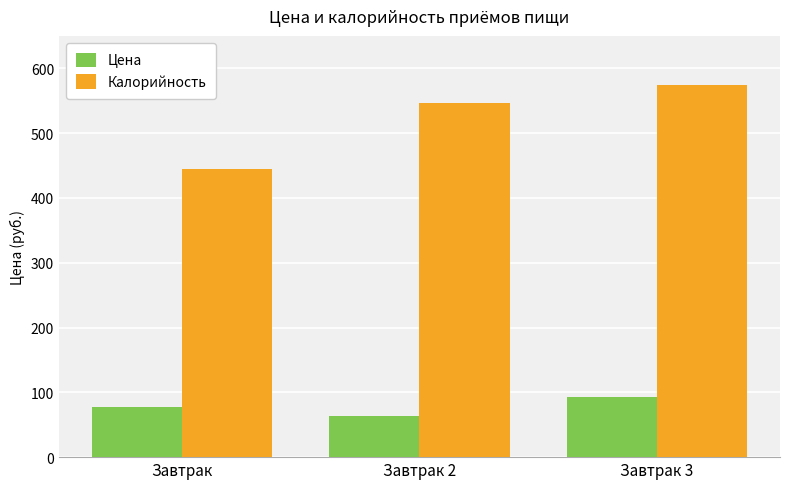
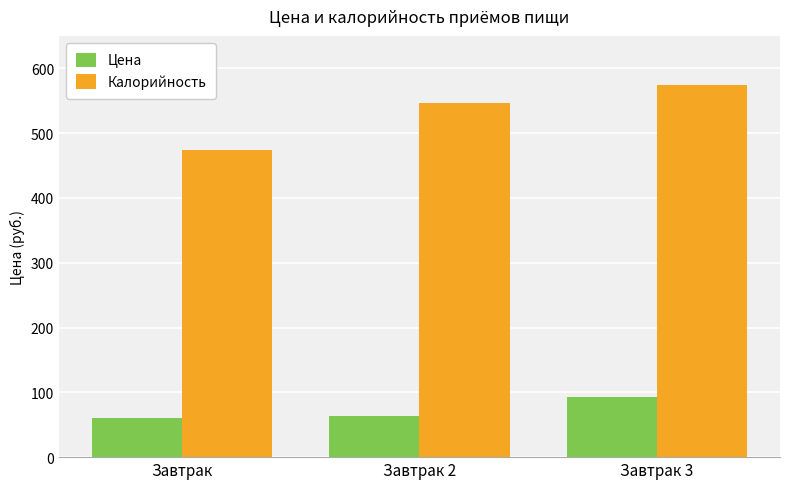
  {
    "Цена": {
-     "Завтрак": 80,
+     "Завтрак": 60,
      "Завтрак 2": 60,
      "Завтрак 3": 90
    },
    "Калорийность": {
-     "Завтрак": 440,
+     "Завтрак": 470,
      "Завтрак 2": 550,
      "Завтрак 3": 570
    }
  }
